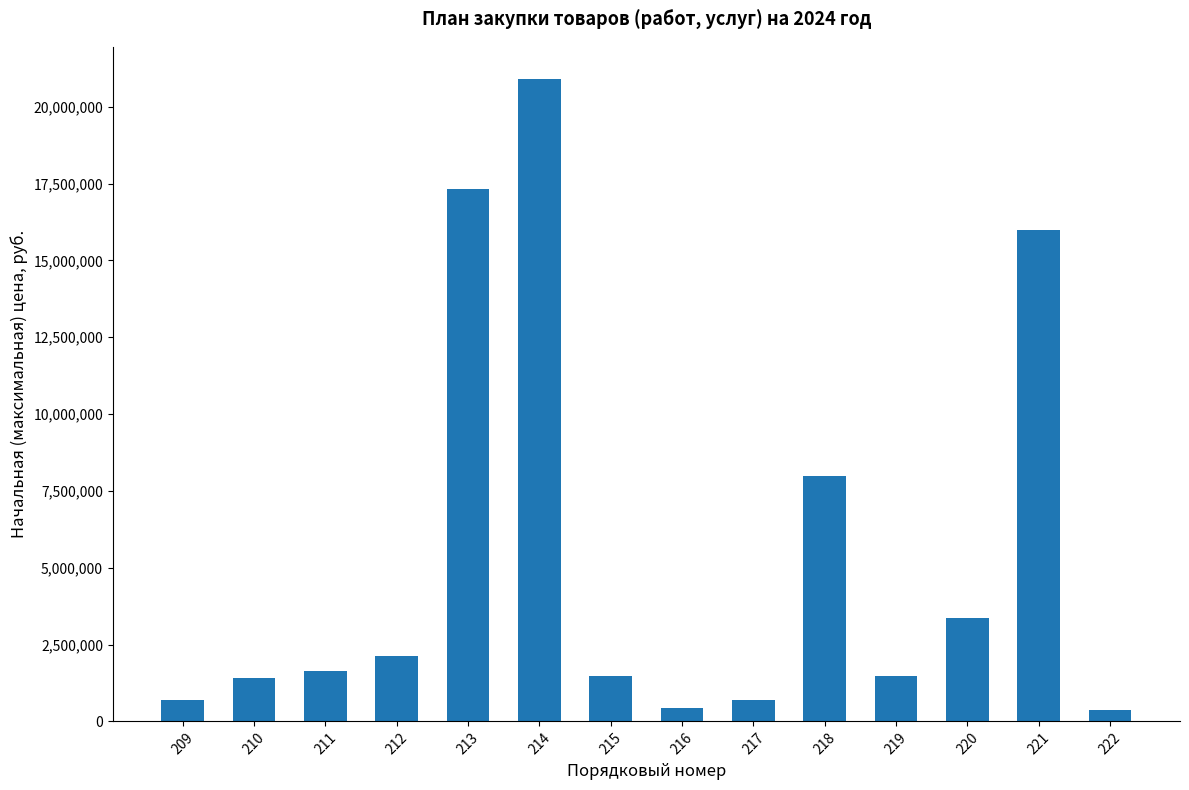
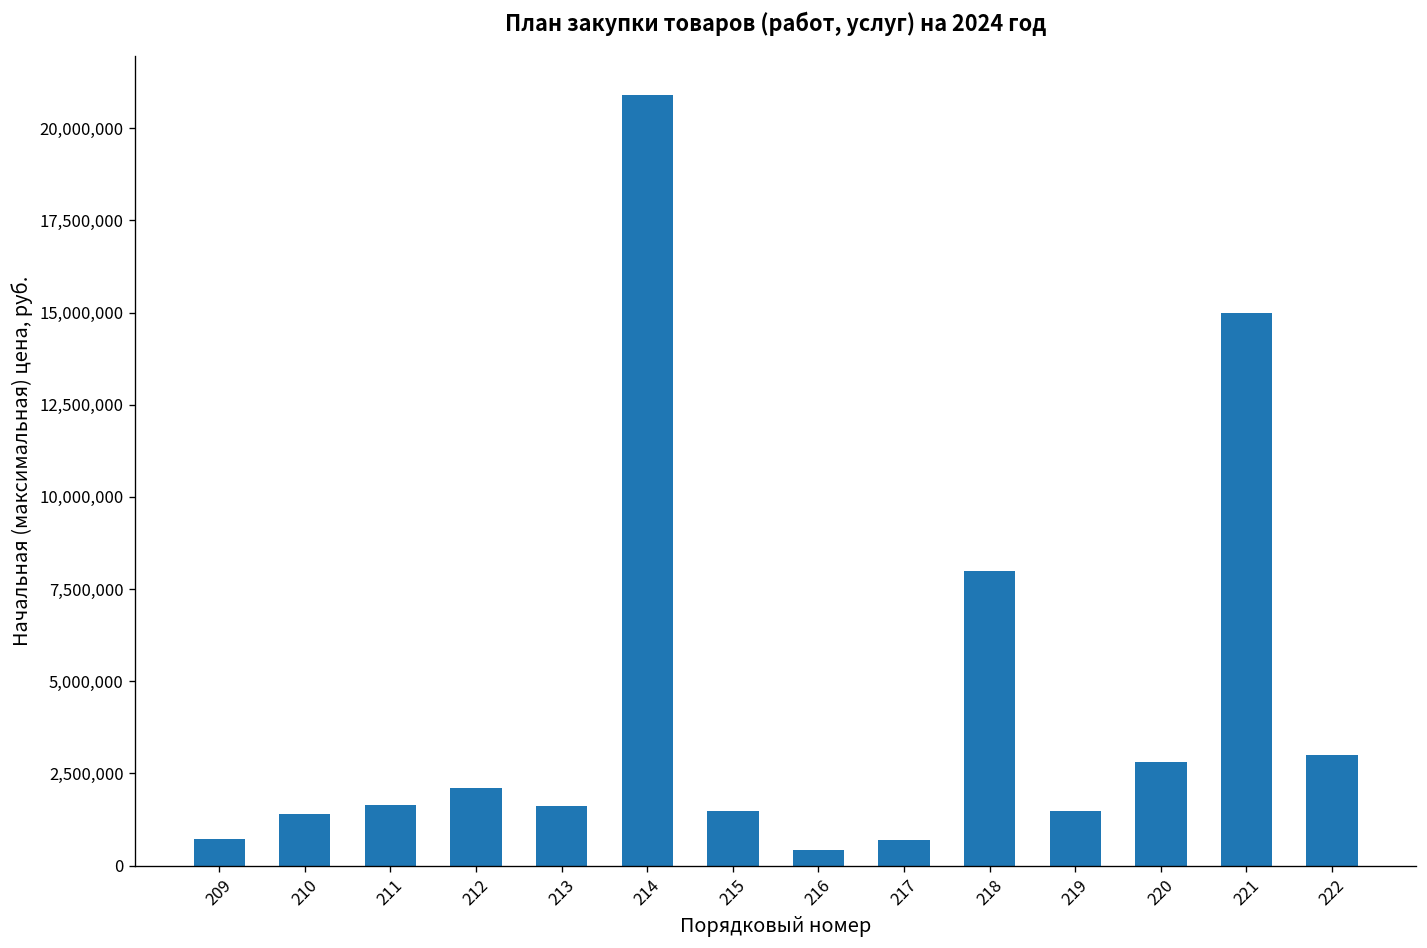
  {
    "209": "700,000",
    "210": "1,400,000",
    "211": "1,600,000",
    "212": "2,100,000",
-   "213": "17,300,000",
+   "213": "1,600,000",
    "214": "20,900,000",
    "215": "1,500,000",
    "216": "400,000",
    "217": "700,000",
    "218": "8,000,000",
    "219": "1,500,000",
-   "220": "3,400,000",
-   "221": "16,000,000",
-   "222": "400,000"
+   "220": "2,800,000",
+   "221": "15,000,000",
+   "222": "3,000,000"
  }
